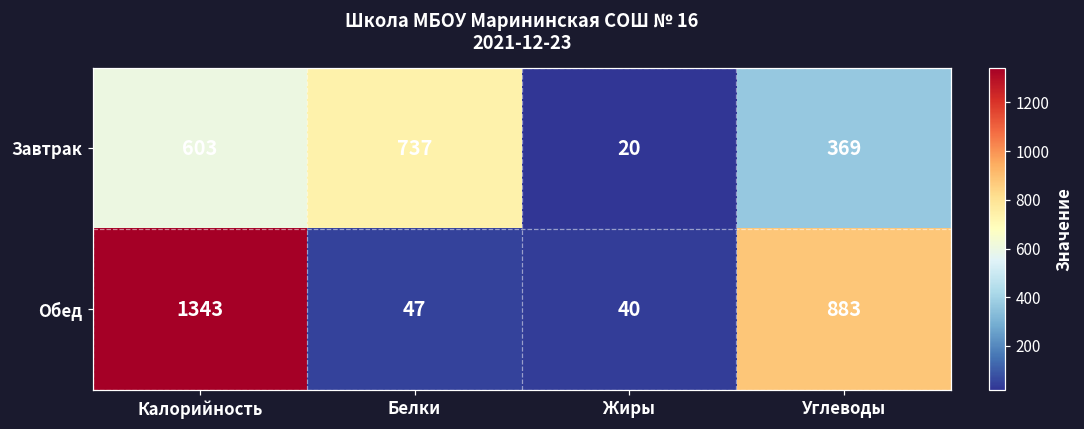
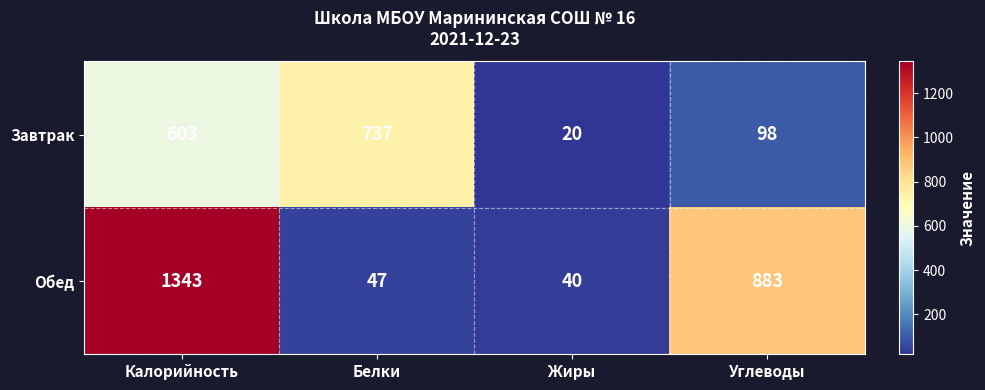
  {
    "Завтрак": {
      "Белки": 737,
      "Жиры": 20,
-     "Углеводы": 369
+     "Углеводы": 98
    },
    "Обед": {
      "Калорийность": 1343,
      "Белки": 47,
      "Жиры": 40,
      "Углеводы": 883
    }
  }
